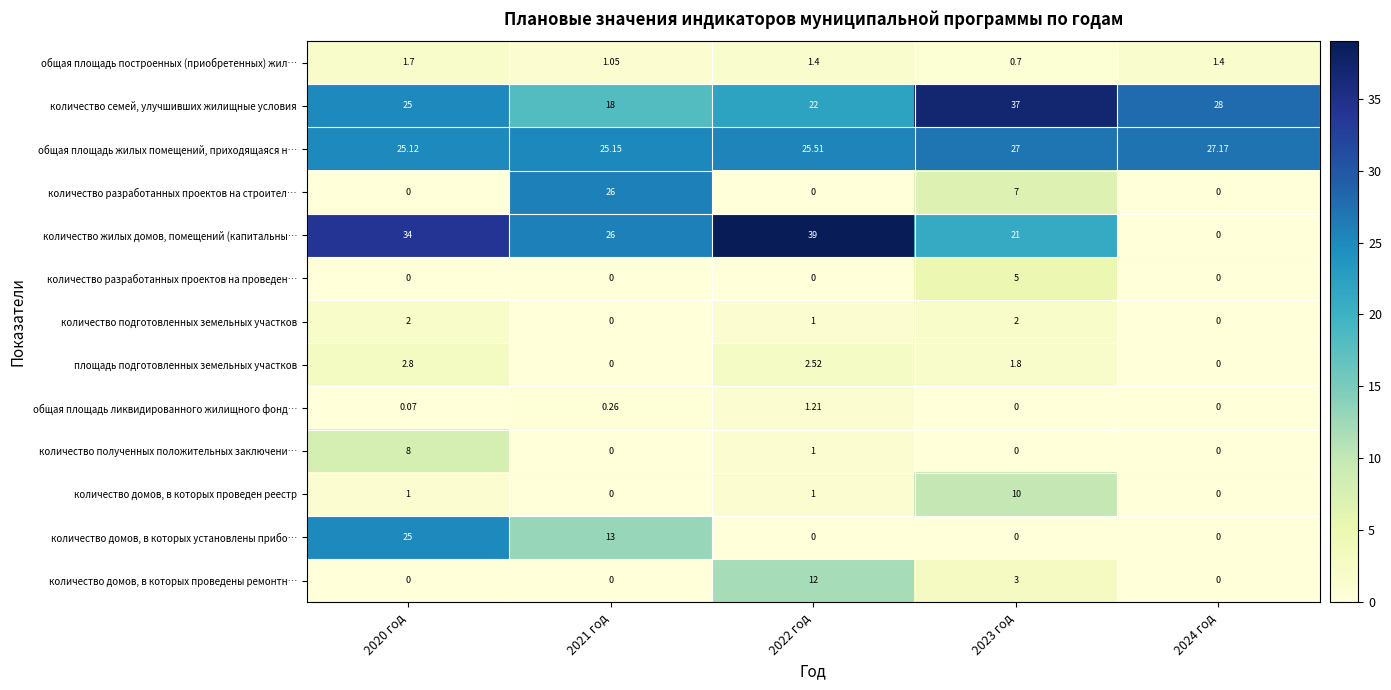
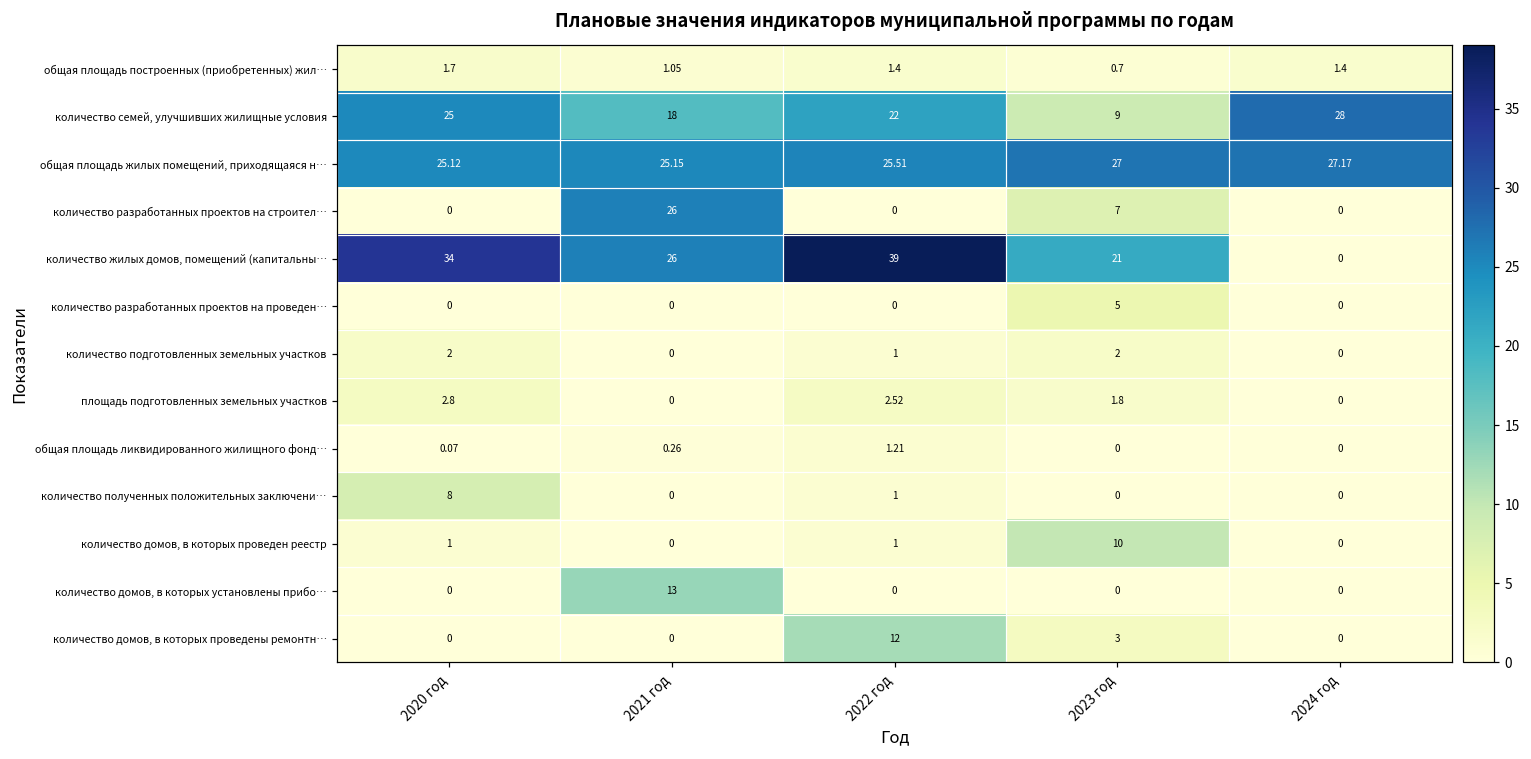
  {
    "общая площадь построенных (приобретенных) жил…": {
      "2020 год": 1.7,
      "2021 год": 1.05,
      "2022 год": 1.4,
      "2023 год": 0.7,
      "2024 год": 1.4
    },
    "количество семей, улучшивших жилищные условия": {
      "2020 год": 25,
      "2021 год": 18,
      "2022 год": 22,
-     "2023 год": 37,
+     "2023 год": 9,
      "2024 год": 28
    },
    "общая площадь жилых помещений, приходящаяся н…": {
      "2020 год": 25.12,
      "2021 год": 25.15,
      "2022 год": 25.51,
      "2023 год": 27,
      "2024 год": 27.17
    },
    "количество разработанных проектов на строител…": {
      "2020 год": 0,
      "2021 год": 26,
      "2022 год": 0,
      "2023 год": 7,
      "2024 год": 0
    },
    "количество жилых домов, помещений (капитальны…": {
      "2020 год": 34,
      "2021 год": 26,
      "2022 год": 39,
      "2023 год": 21,
      "2024 год": 0
    },
    "количество разработанных проектов на проведен…": {
      "2020 год": 0,
      "2021 год": 0,
      "2022 год": 0,
      "2023 год": 5,
      "2024 год": 0
    },
    "количество подготовленных земельных участков": {
      "2020 год": 2,
      "2021 год": 0,
      "2022 год": 1,
      "2023 год": 2,
      "2024 год": 0
    },
    "площадь подготовленных земельных участков": {
      "2020 год": 2.8,
      "2021 год": 0,
      "2022 год": 2.52,
      "2023 год": 1.8,
      "2024 год": 0
    },
    "общая площадь ликвидированного жилищного фонд…": {
      "2020 год": 0.07,
      "2021 год": 0.26,
      "2022 год": 1.21,
      "2023 год": 0,
      "2024 год": 0
    },
    "количество полученных положительных заключени…": {
      "2020 год": 8,
      "2021 год": 0,
      "2022 год": 1,
      "2023 год": 0,
      "2024 год": 0
    },
    "количество домов, в которых проведен реестр": {
      "2020 год": 1,
      "2021 год": 0,
      "2022 год": 1,
      "2023 год": 10,
      "2024 год": 0
    },
    "количество домов, в которых установлены прибо…": {
-     "2020 год": 25,
+     "2020 год": 0,
      "2021 год": 13,
      "2022 год": 0,
      "2023 год": 0,
      "2024 год": 0
    },
    "количество домов, в которых проведены ремонтн…": {
      "2020 год": 0,
      "2021 год": 0,
      "2022 год": 12,
      "2023 год": 3,
      "2024 год": 0
    }
  }
